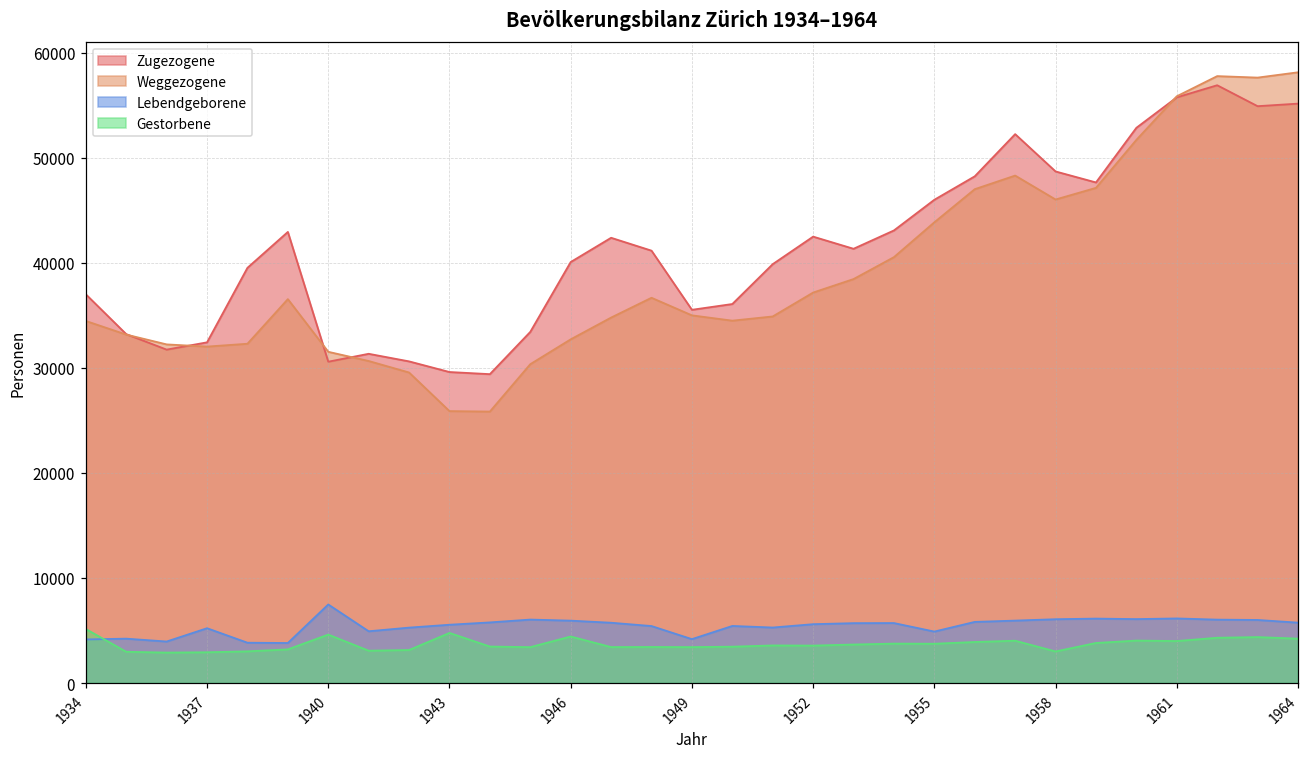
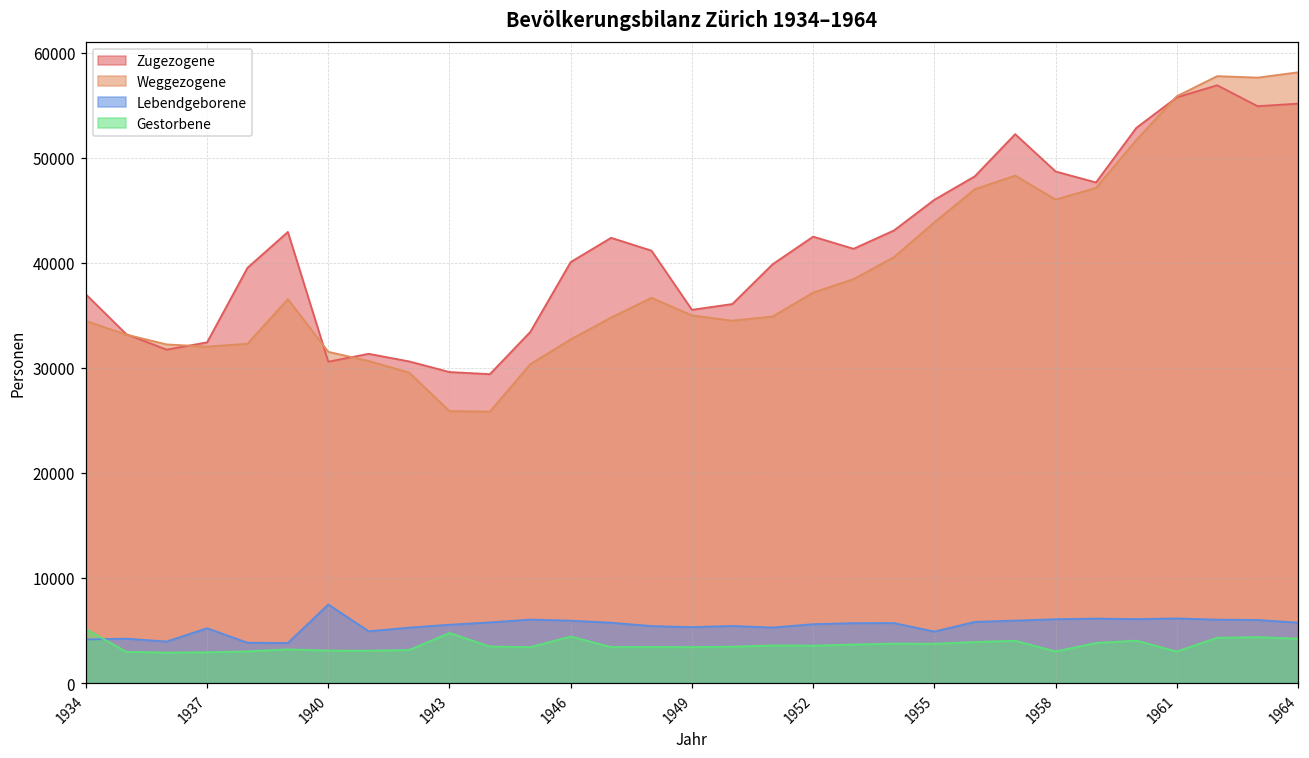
  {
    "Lebendgeborene": {
      "1934": 4000,
      "1937": 5000,
      "1940": 7000,
      "1943": 6000,
      "1946": 6000,
-     "1949": 4000,
+     "1949": 5000,
      "1952": 6000,
      "1955": 5000,
      "1958": 6000,
      "1961": 6000,
      "1964": 6000
    },
    "Gestorbene": {
      "1934": 5000,
      "1937": 3000,
-     "1940": 5000,
+     "1940": 3000,
      "1943": 5000,
      "1946": 4000,
      "1949": 3000,
      "1952": 4000,
      "1955": 4000,
      "1958": 3000,
-     "1961": 4000,
+     "1961": 3000,
      "1964": 4000
    }
  }
